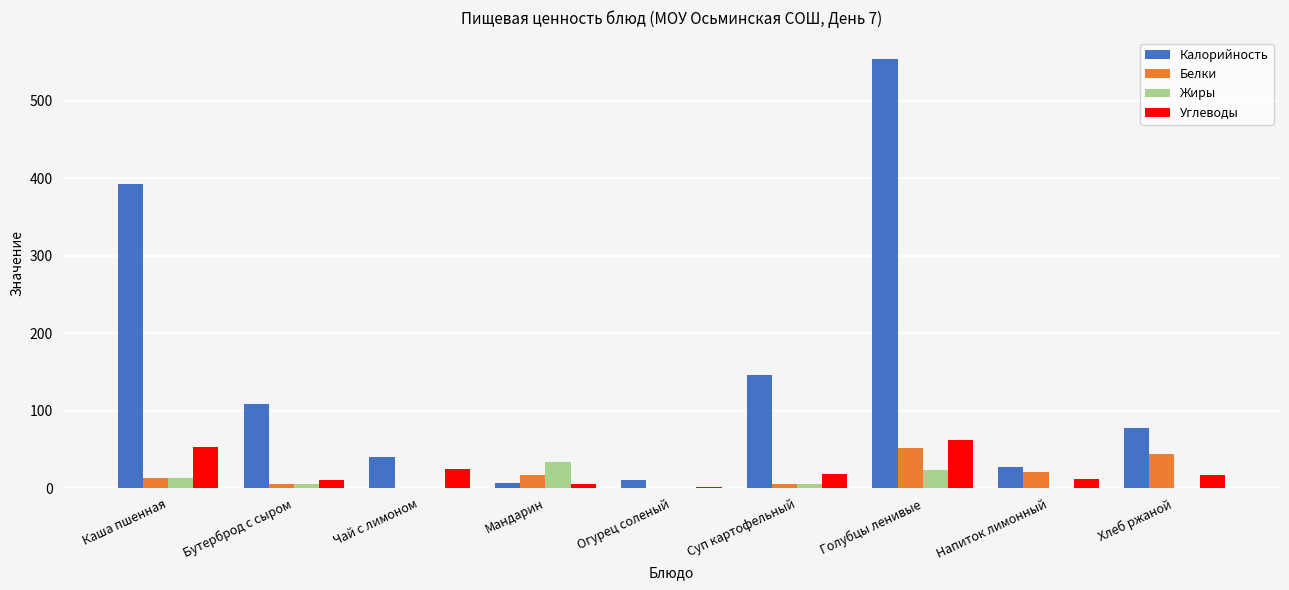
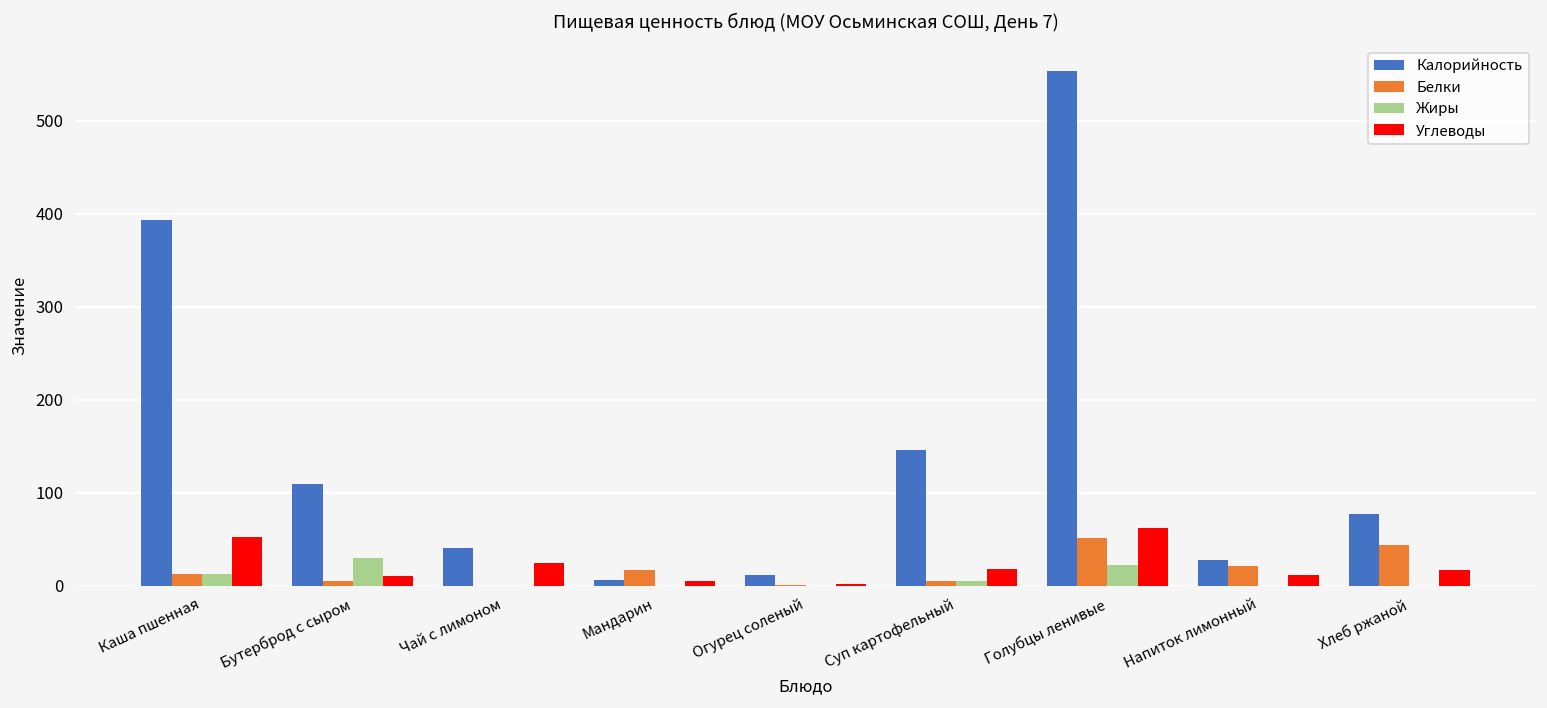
  {
    "Калорийность": {
      "Каша пшенная": 390,
      "Бутерброд с сыром": 110,
      "Чай с лимоном": 40,
      "Мандарин": 10,
      "Огурец соленый": 10,
      "Суп картофельный": 150,
      "Голубцы ленивые": 550,
      "Напиток лимонный": 30,
      "Хлеб ржаной": 80
    },
    "Белки": {
      "Каша пшенная": 10,
      "Бутерброд с сыром": 10,
      "Мандарин": 20,
      "Суп картофельный": 10,
      "Голубцы ленивые": 50,
      "Напиток лимонный": 20,
      "Хлеб ржаной": 40
    },
    "Жиры": {
      "Каша пшенная": 10,
-     "Бутерброд с сыром": 10,
+     "Бутерброд с сыром": 30,
      "Чай с лимоном": 0,
-     "Мандарин": 30,
+     "Мандарин": 0,
      "Суп картофельный": 10,
      "Голубцы ленивые": 20,
      "Напиток лимонный": 0
    },
    "Углеводы": {
      "Каша пшенная": 50,
      "Бутерброд с сыром": 10,
      "Чай с лимоном": 20,
      "Мандарин": 0,
      "Суп картофельный": 20,
      "Голубцы ленивые": 60,
      "Напиток лимонный": 10,
      "Хлеб ржаной": 20
    }
  }
